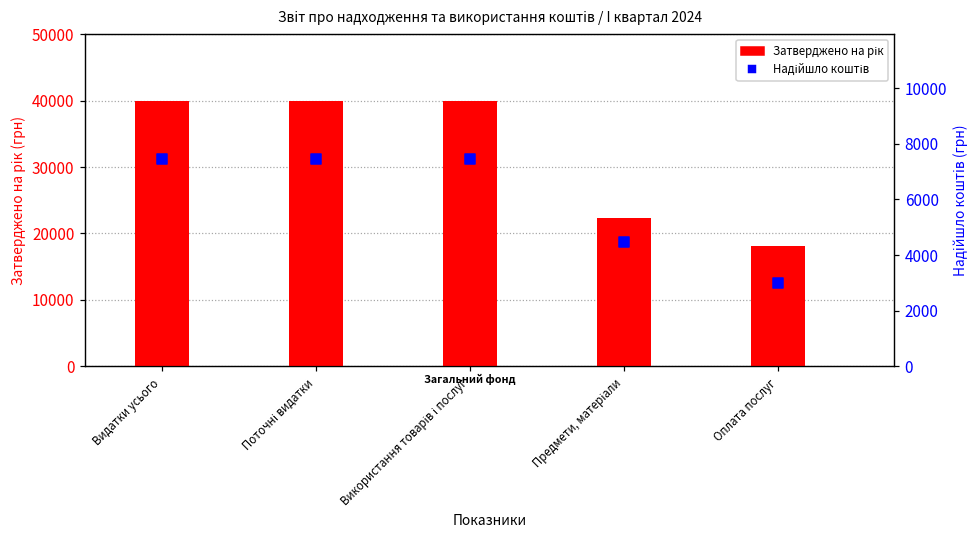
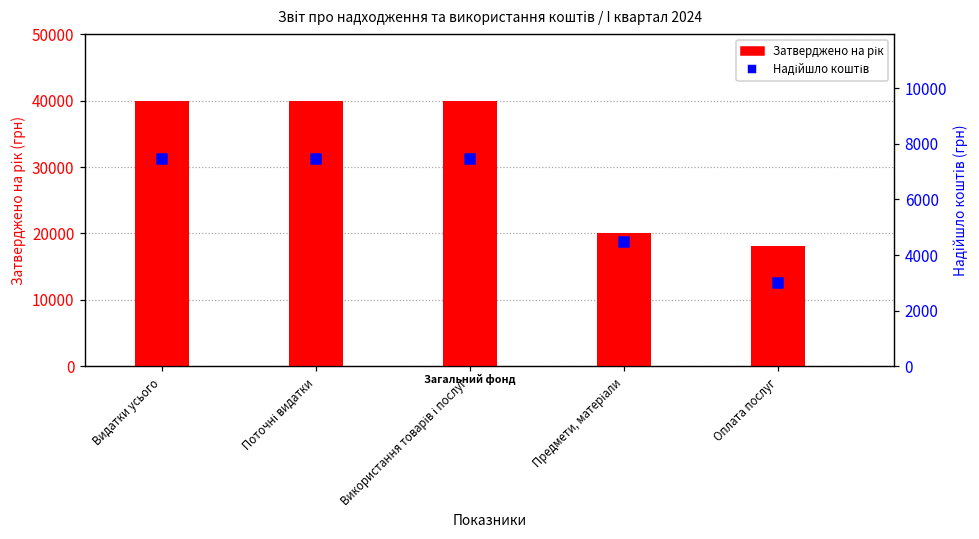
  {
    "Затверджено на рік": {
      "Видатки усього": 40000,
      "Поточні видатки": 40000,
      "Використання товарів і послуг": 40000,
-     "Предмети, матеріали": 22000,
+     "Предмети, матеріали": 20000,
      "Оплата послуг": 18000
    }
  }
